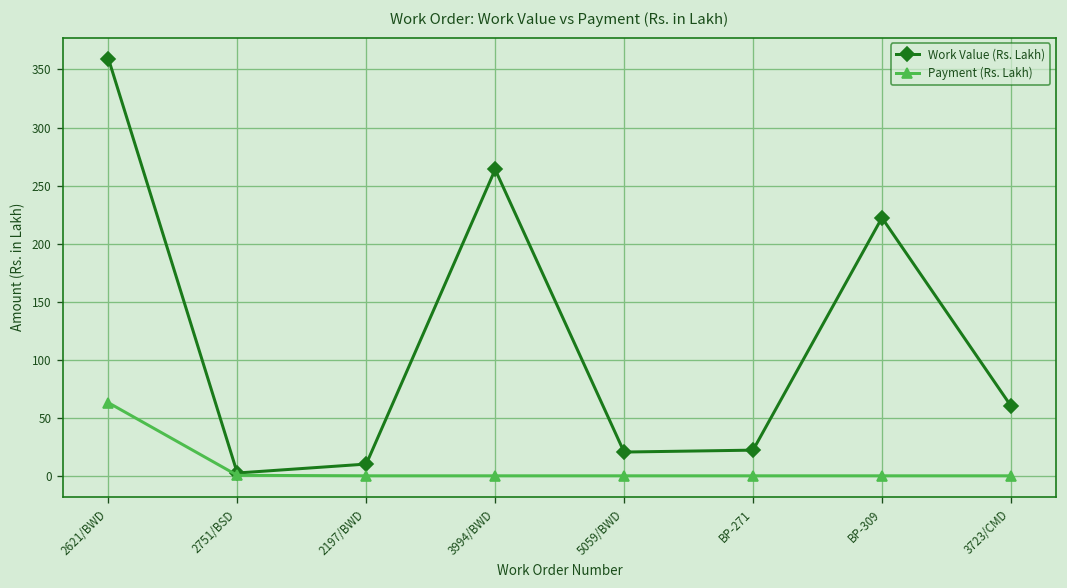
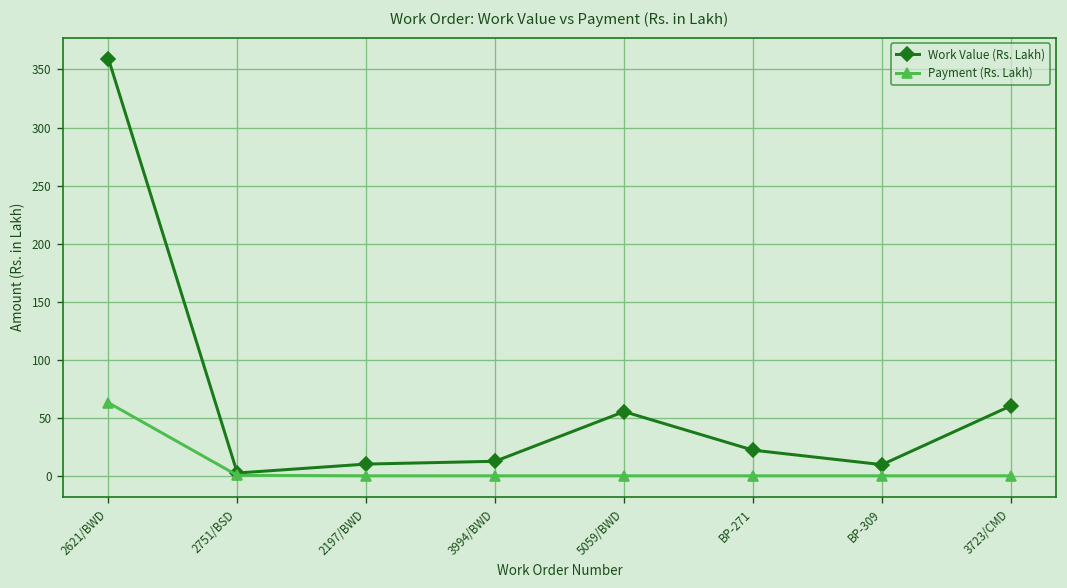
  {
    "Work Value (Rs. Lakh)": {
      "2621/BWD": 360,
      "2197/BWD": 10,
-     "3994/BWD": 260,
-     "5059/BWD": 20,
+     "3994/BWD": 10,
+     "5059/BWD": 60,
      "BP-271": 20,
-     "BP-309": 220,
+     "BP-309": 10,
      "3723/CMD": 60
    },
    "Payment (Rs. Lakh)": {
      "2621/BWD": 60,
      "2197/BWD": 0,
      "3994/BWD": 0,
      "5059/BWD": 0,
      "BP-271": 0,
      "BP-309": 0,
      "3723/CMD": 0
    }
  }
